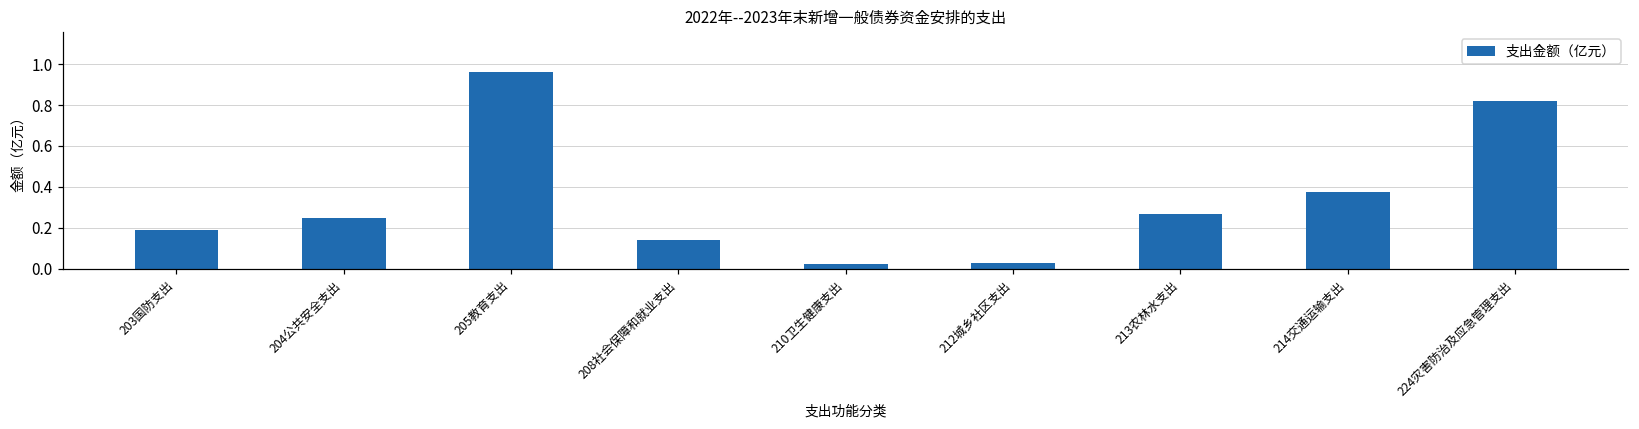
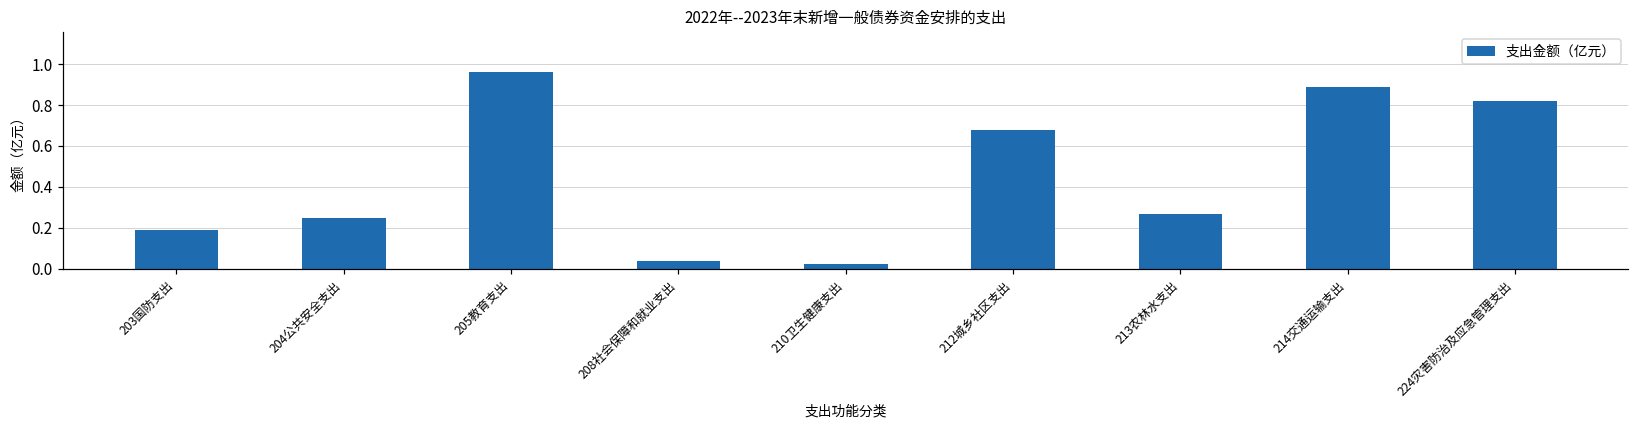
  {
    "203国防支出": 0.19,
    "204公共安全支出": 0.25,
    "205教育支出": 0.96,
-   "208社会保障和就业支出": 0.14,
+   "208社会保障和就业支出": 0.04,
    "210卫生健康支出": 0.02,
-   "212城乡社区支出": 0.03,
+   "212城乡社区支出": 0.68,
    "213农林水支出": 0.27,
-   "214交通运输支出": 0.38,
+   "214交通运输支出": 0.89,
    "224灾害防治及应急管理支出": 0.82
  }
